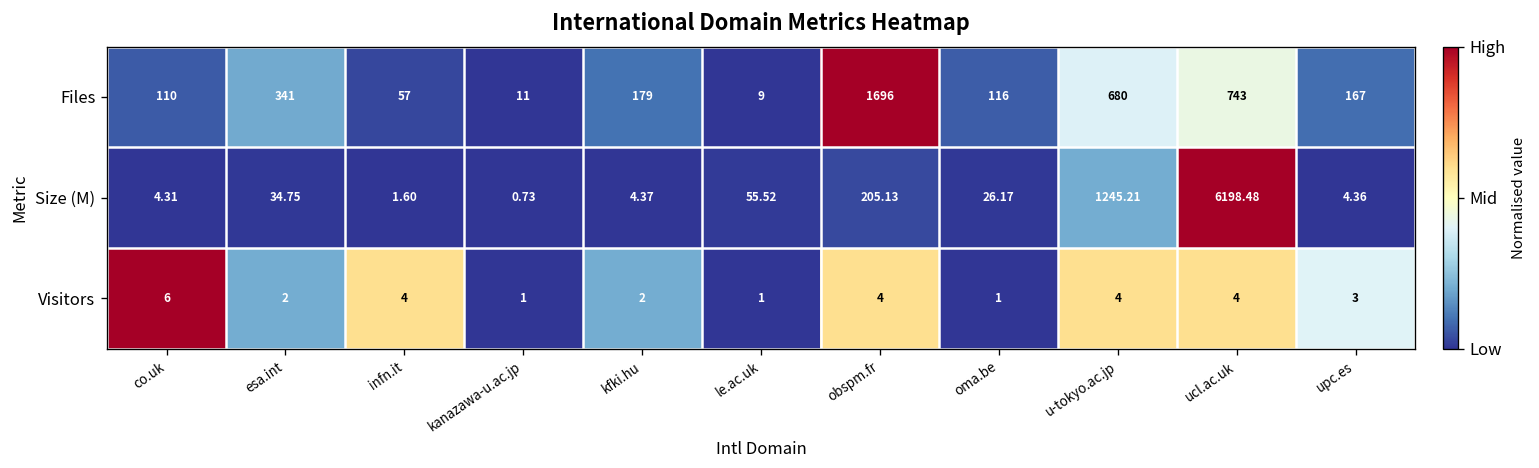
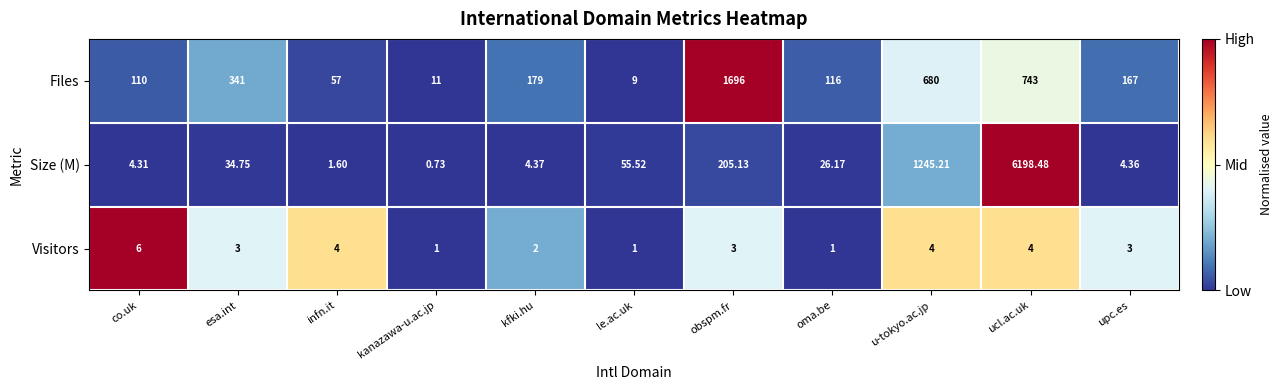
  {
    "Files": {
      "co.uk": 110,
      "esa.int": 341,
      "infn.it": 57,
      "kanazawa-u.ac.jp": 11,
      "kfki.hu": 179,
      "le.ac.uk": 9,
      "obspm.fr": 1696,
      "oma.be": 116,
      "u-tokyo.ac.jp": 680,
      "ucl.ac.uk": 743,
      "upc.es": 167
    },
    "Size (M)": {
      "co.uk": 4.31,
      "esa.int": 34.75,
      "infn.it": 1.60,
      "kanazawa-u.ac.jp": 0.73,
      "kfki.hu": 4.37,
      "le.ac.uk": 55.52,
      "obspm.fr": 205.13,
      "oma.be": 26.17,
      "u-tokyo.ac.jp": 1245.21,
      "ucl.ac.uk": 6198.48,
      "upc.es": 4.36
    },
    "Visitors": {
      "co.uk": 6,
-     "esa.int": 2,
+     "esa.int": 3,
      "infn.it": 4,
      "kanazawa-u.ac.jp": 1,
      "kfki.hu": 2,
      "le.ac.uk": 1,
-     "obspm.fr": 4,
+     "obspm.fr": 3,
      "oma.be": 1,
      "u-tokyo.ac.jp": 4,
      "ucl.ac.uk": 4,
      "upc.es": 3
    }
  }
